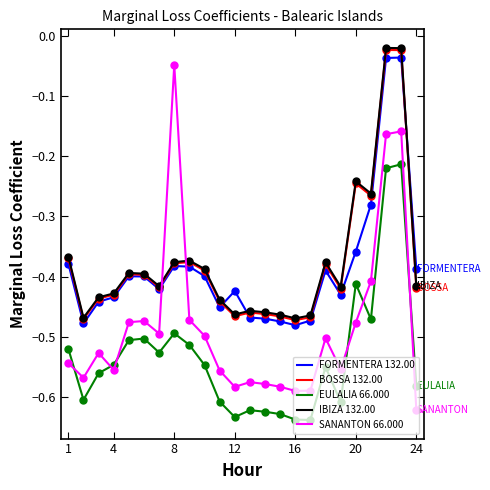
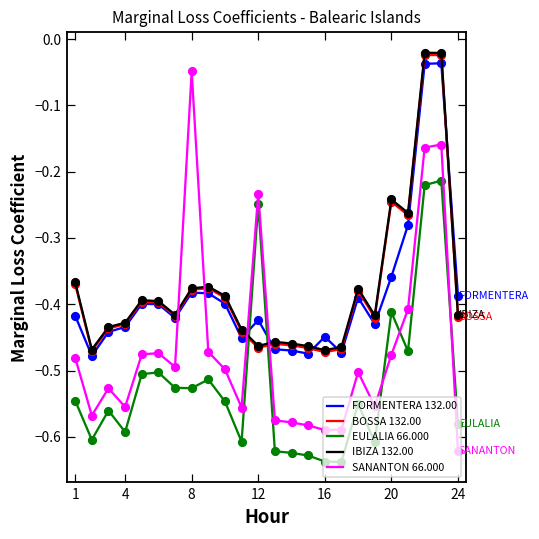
  {
    "FORMENTERA 132.00": {
-     "1": -0.38,
+     "1": -0.42,
      "8": -0.38,
      "12": -0.42,
-     "16": -0.48,
+     "16": -0.45,
      "20": -0.36,
      "24": -0.39
    },
    "EULALIA 66.000": {
-     "1": -0.52,
-     "4": -0.55,
-     "8": -0.49,
-     "12": -0.63,
+     "1": -0.55,
+     "4": -0.59,
+     "8": -0.53,
+     "12": -0.25,
      "20": -0.41
    },
    "SANANTON 66.000": {
-     "1": -0.54,
+     "1": -0.48,
      "4": -0.55,
      "8": -0.05,
-     "12": -0.58,
+     "12": -0.23,
      "20": -0.48
    }
  }
